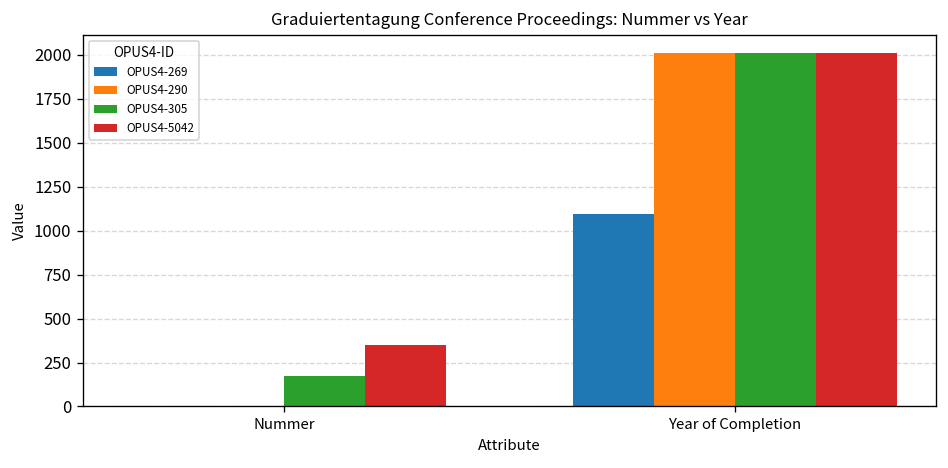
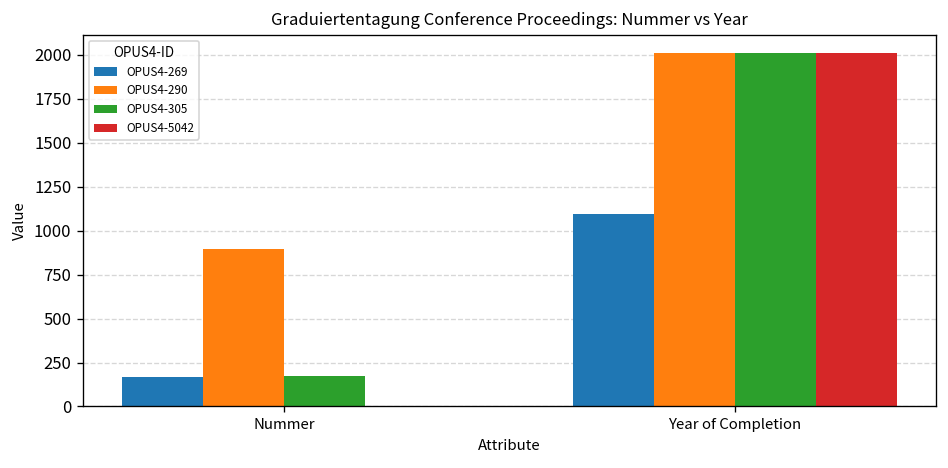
  {
    "OPUS4-269": {
-     "Nummer": 0,
+     "Nummer": 170,
      "Year of Completion": 1090
    },
    "OPUS4-290": {
-     "Nummer": 0,
+     "Nummer": 900,
      "Year of Completion": 2010
    },
    "OPUS4-305": {
      "Nummer": 170,
      "Year of Completion": 2010
    },
    "OPUS4-5042": {
-     "Nummer": 350,
+     "Nummer": 10,
      "Year of Completion": 2010
    }
  }
